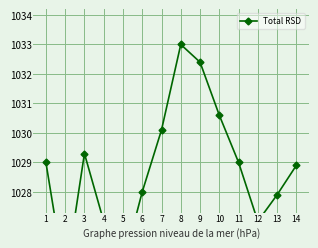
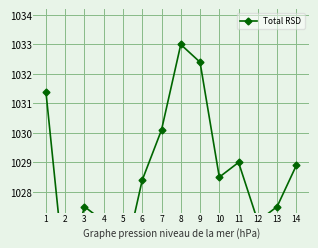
  {
-   "1": 1029.0,
-   "3": 1029.3,
-   "6": 1028.0,
+   "1": 1031.4,
+   "3": 1027.5,
+   "6": 1028.4,
    "7": 1030.1,
    "8": 1033.0,
    "9": 1032.4,
-   "10": 1030.6,
+   "10": 1028.5,
    "11": 1029.0,
-   "13": 1027.9,
+   "13": 1027.5,
    "14": 1028.9
  }
